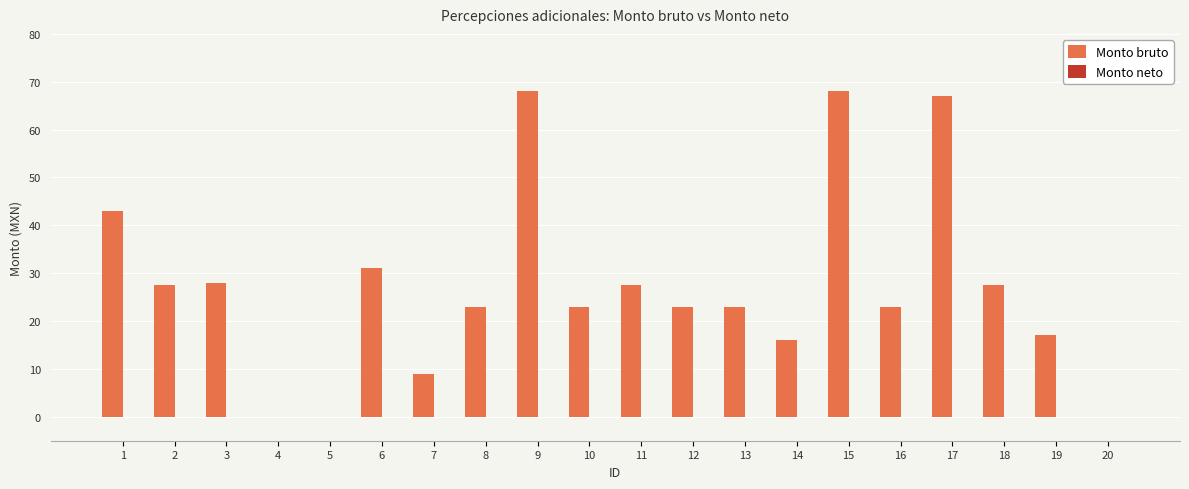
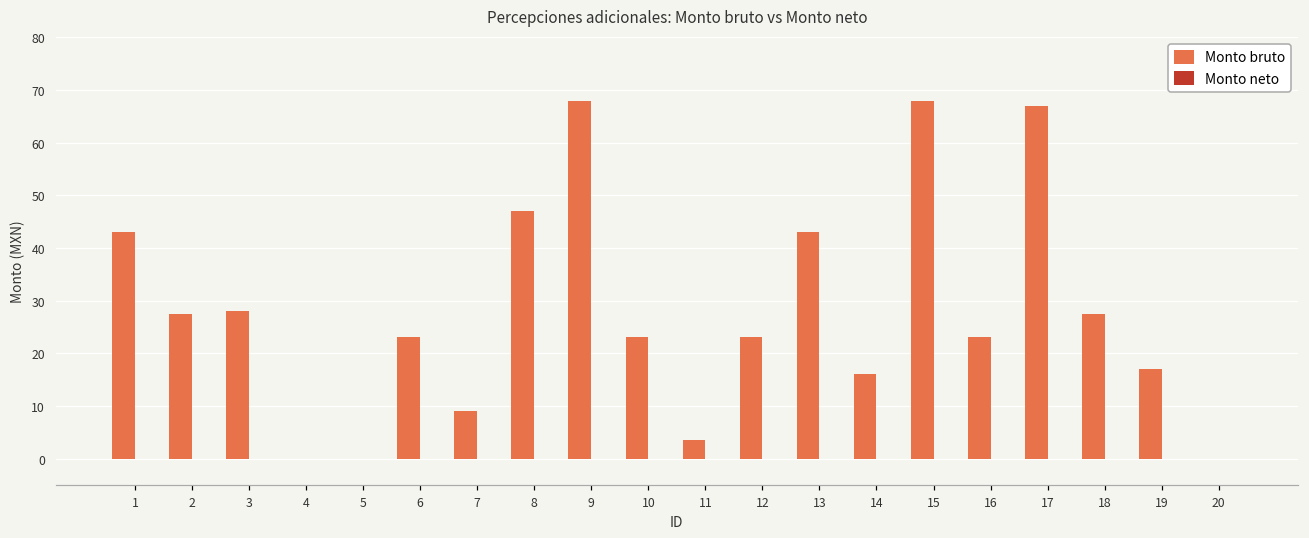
  {
    "Monto bruto": {
      "1": 43,
      "2": 28,
      "3": 28,
      "4": 0,
      "5": 0,
-     "6": 31,
+     "6": 23,
      "7": 9,
-     "8": 23,
+     "8": 47,
      "9": 68,
      "10": 23,
-     "11": 28,
+     "11": 4,
      "12": 23,
-     "13": 23,
+     "13": 43,
      "14": 16,
      "15": 68,
      "16": 23,
      "17": 67,
      "18": 28,
      "19": 17,
      "20": 0
    },
    "Monto neto": {
      "1": 0,
      "2": 0,
      "3": 0,
      "4": 0,
      "5": 0,
      "6": 0,
      "7": 0,
      "8": 0,
      "9": 0,
      "10": 0,
      "11": 0,
      "12": 0,
      "13": 0,
      "14": 0,
      "15": 0,
      "16": 0,
      "17": 0,
      "18": 0,
      "19": 0,
      "20": 0
    }
  }
